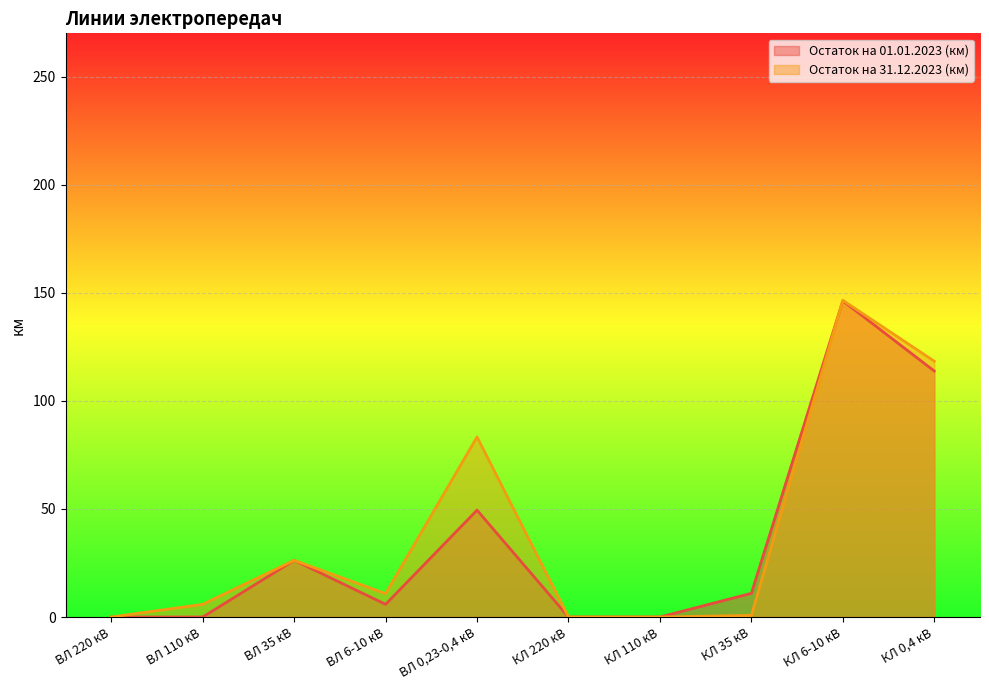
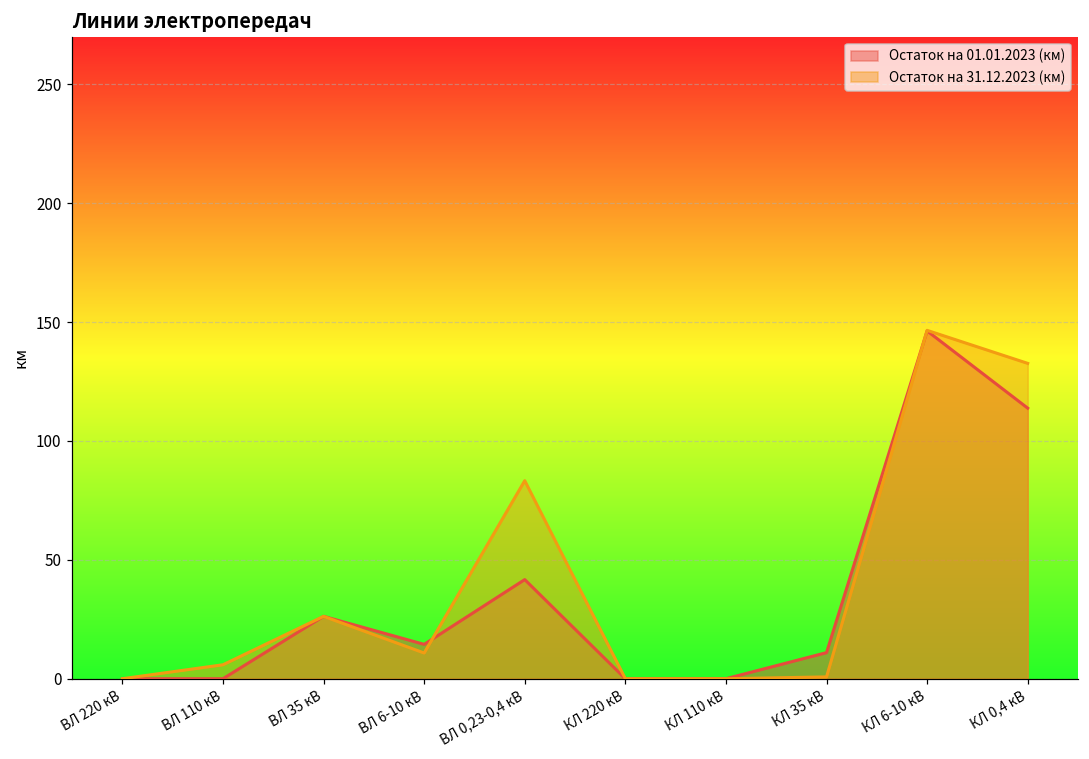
  {
    "Остаток на 01.01.2023 (км)": {
      "ВЛ 110 кВ": 0,
-     "ВЛ 6-10 кВ": 6,
-     "ВЛ 0,23-0,4 кВ": 49,
+     "ВЛ 6-10 кВ": 14,
+     "ВЛ 0,23-0,4 кВ": 42,
      "КЛ 35 кВ": 11,
      "КЛ 0,4 кВ": 114
    },
    "Остаток на 31.12.2023 (км)": {
      "ВЛ 110 кВ": 6,
      "ВЛ 6-10 кВ": 11,
      "ВЛ 0,23-0,4 кВ": 83,
      "КЛ 35 кВ": 1,
-     "КЛ 0,4 кВ": 118
+     "КЛ 0,4 кВ": 133
    }
  }
